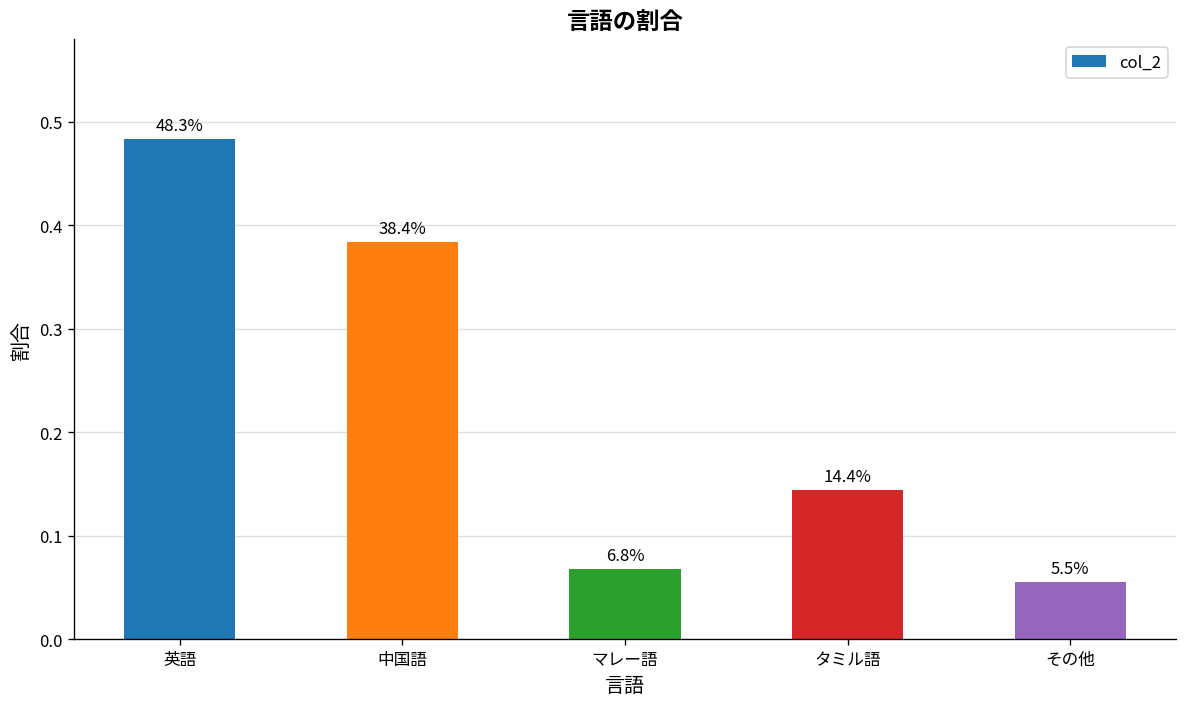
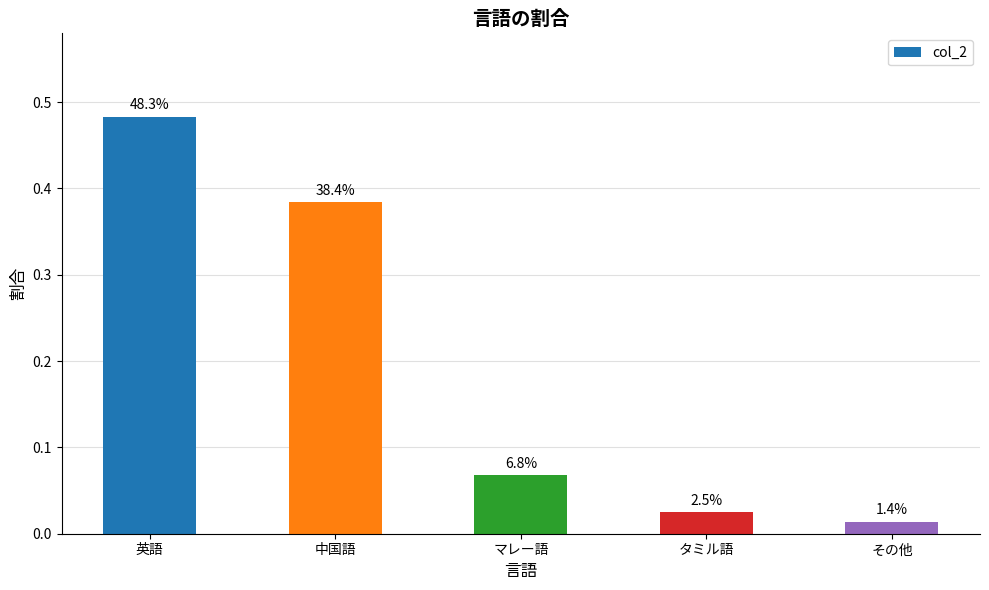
  {
    "英語": "48.3%",
    "中国語": "38.4%",
    "マレー語": "6.8%",
-   "タミル語": "14.4%",
-   "その他": "5.5%"
+   "タミル語": "2.5%",
+   "その他": "1.4%"
  }
